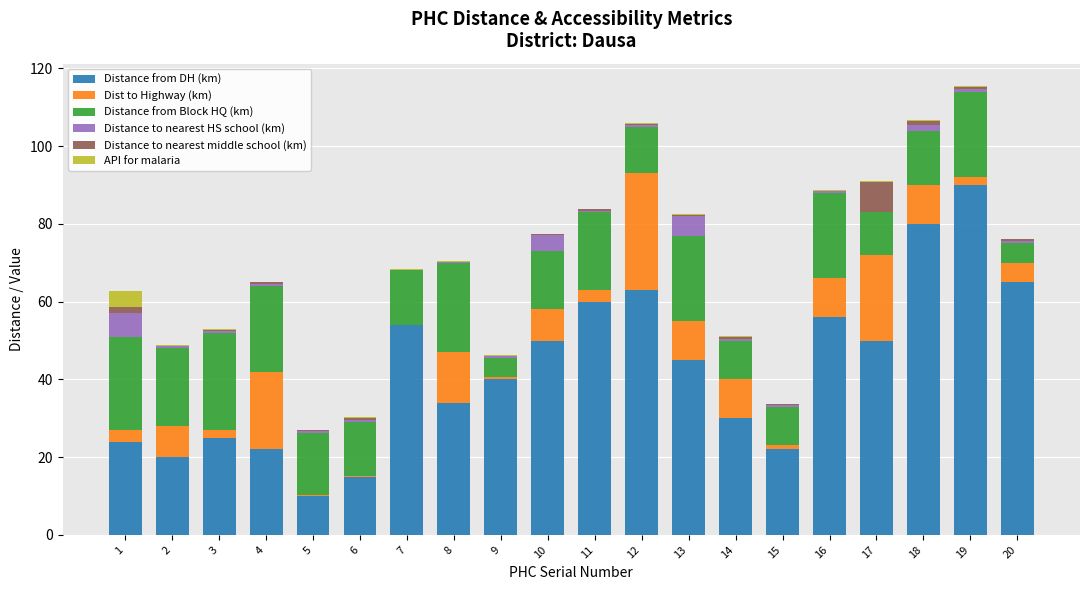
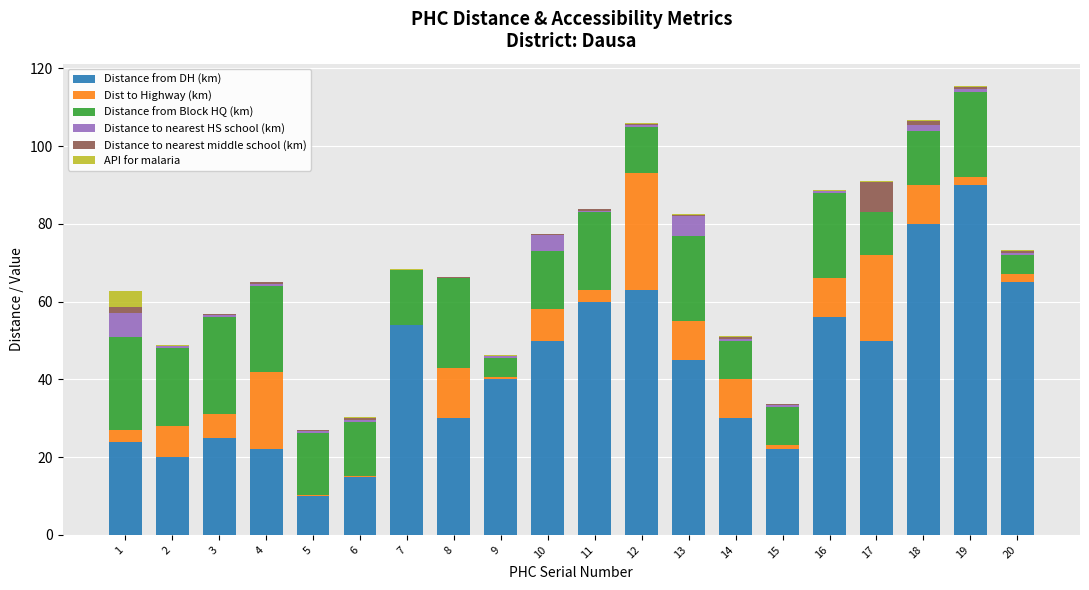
  {
    "Distance from DH (km)": {
      "1": 24,
      "2": 20,
      "3": 25,
      "4": 22,
      "5": 10,
      "6": 15,
      "7": 54,
-     "8": 34,
+     "8": 30,
      "9": 40,
      "10": 50,
      "11": 60,
      "12": 63,
      "13": 45,
      "14": 30,
      "15": 22,
      "16": 56,
      "17": 50,
      "18": 80,
      "19": 90,
      "20": 65
    },
    "Dist to Highway (km)": {
      "1": 3,
      "2": 8,
-     "3": 2,
+     "3": 6,
      "4": 20,
      "8": 13,
      "10": 8,
      "11": 3,
      "12": 30,
      "13": 10,
      "14": 10,
      "15": 1,
      "16": 10,
      "17": 22,
      "18": 10,
      "19": 2,
-     "20": 5
+     "20": 2
    },
    "Distance from Block HQ (km)": {
      "1": 24,
      "2": 20,
      "3": 25,
      "4": 22,
      "5": 16,
      "6": 14,
      "7": 14,
      "8": 23,
      "9": 5,
      "10": 15,
      "11": 20,
      "12": 12,
      "13": 22,
      "14": 10,
      "15": 10,
      "16": 22,
      "17": 11,
      "18": 14,
      "19": 22,
      "20": 5
    },
    "Distance to nearest HS school (km)": {
      "1": 6,
      "10": 4,
      "13": 5,
      "18": 2,
      "19": 1
    },
    "Distance to nearest middle school (km)": {
      "1": 2,
      "17": 8,
      "18": 1
    },
    "API for malaria": {
      "1": 4
    }
  }
